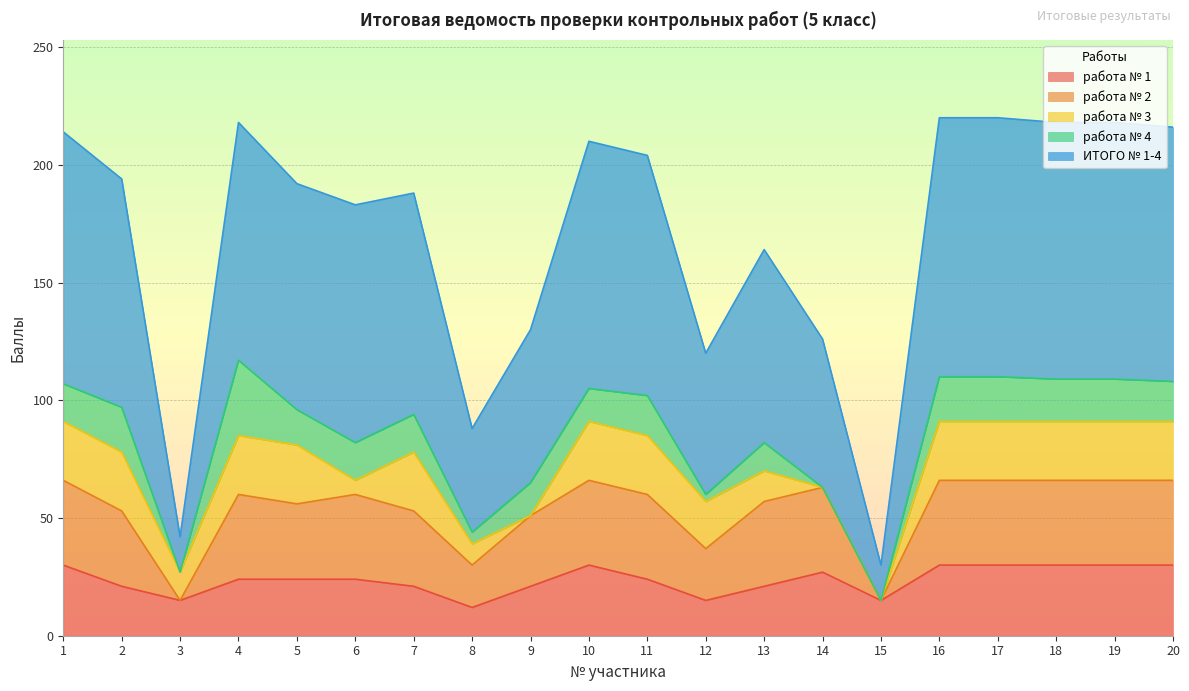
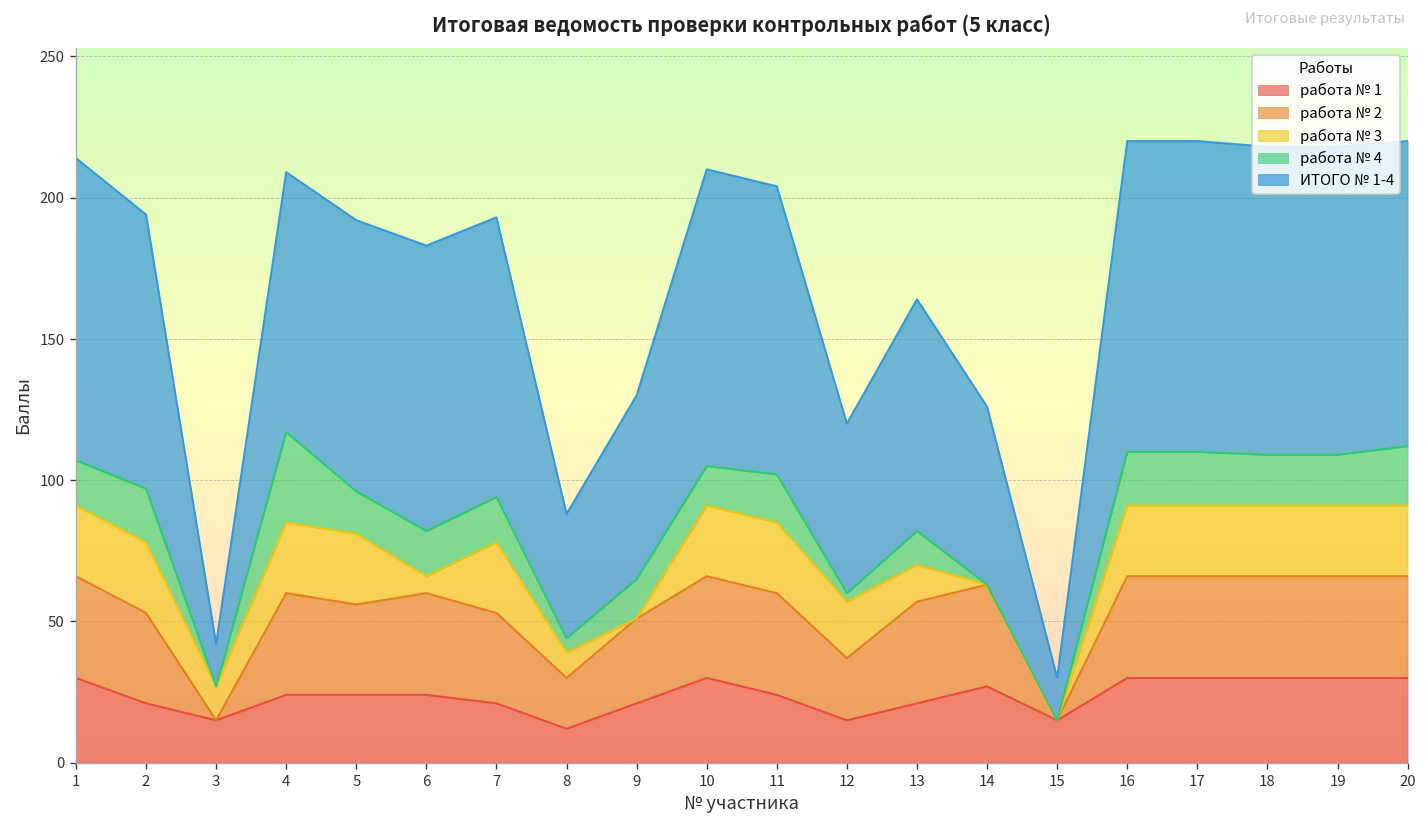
  {
    "работа № 3": {
      "1": 25,
      "2": 25,
      "4": 25,
      "5": 25,
      "6": 6,
      "7": 25,
      "8": 9,
      "10": 25,
      "11": 25,
      "12": 20,
      "13": 13,
      "16": 25,
      "17": 25,
      "18": 25,
      "19": 25,
      "20": 25
    },
    "работа № 4": {
      "1": 16,
      "2": 19,
      "4": 32,
      "5": 15,
      "6": 16,
      "7": 16,
      "8": 5,
      "9": 14,
      "10": 14,
      "11": 17,
      "12": 3,
      "13": 12,
      "16": 19,
      "17": 19,
      "18": 18,
      "19": 18,
-     "20": 17
+     "20": 21
    },
    "ИТОГО № 1-4": {
      "1": 107,
      "2": 97,
      "3": 15,
-     "4": 101,
+     "4": 92,
      "5": 96,
      "6": 101,
-     "7": 94,
+     "7": 99,
      "8": 44,
      "9": 65,
      "10": 105,
      "11": 102,
      "12": 60,
      "13": 82,
      "14": 63,
      "15": 15,
      "16": 110,
      "17": 110,
      "20": 108
    }
  }
